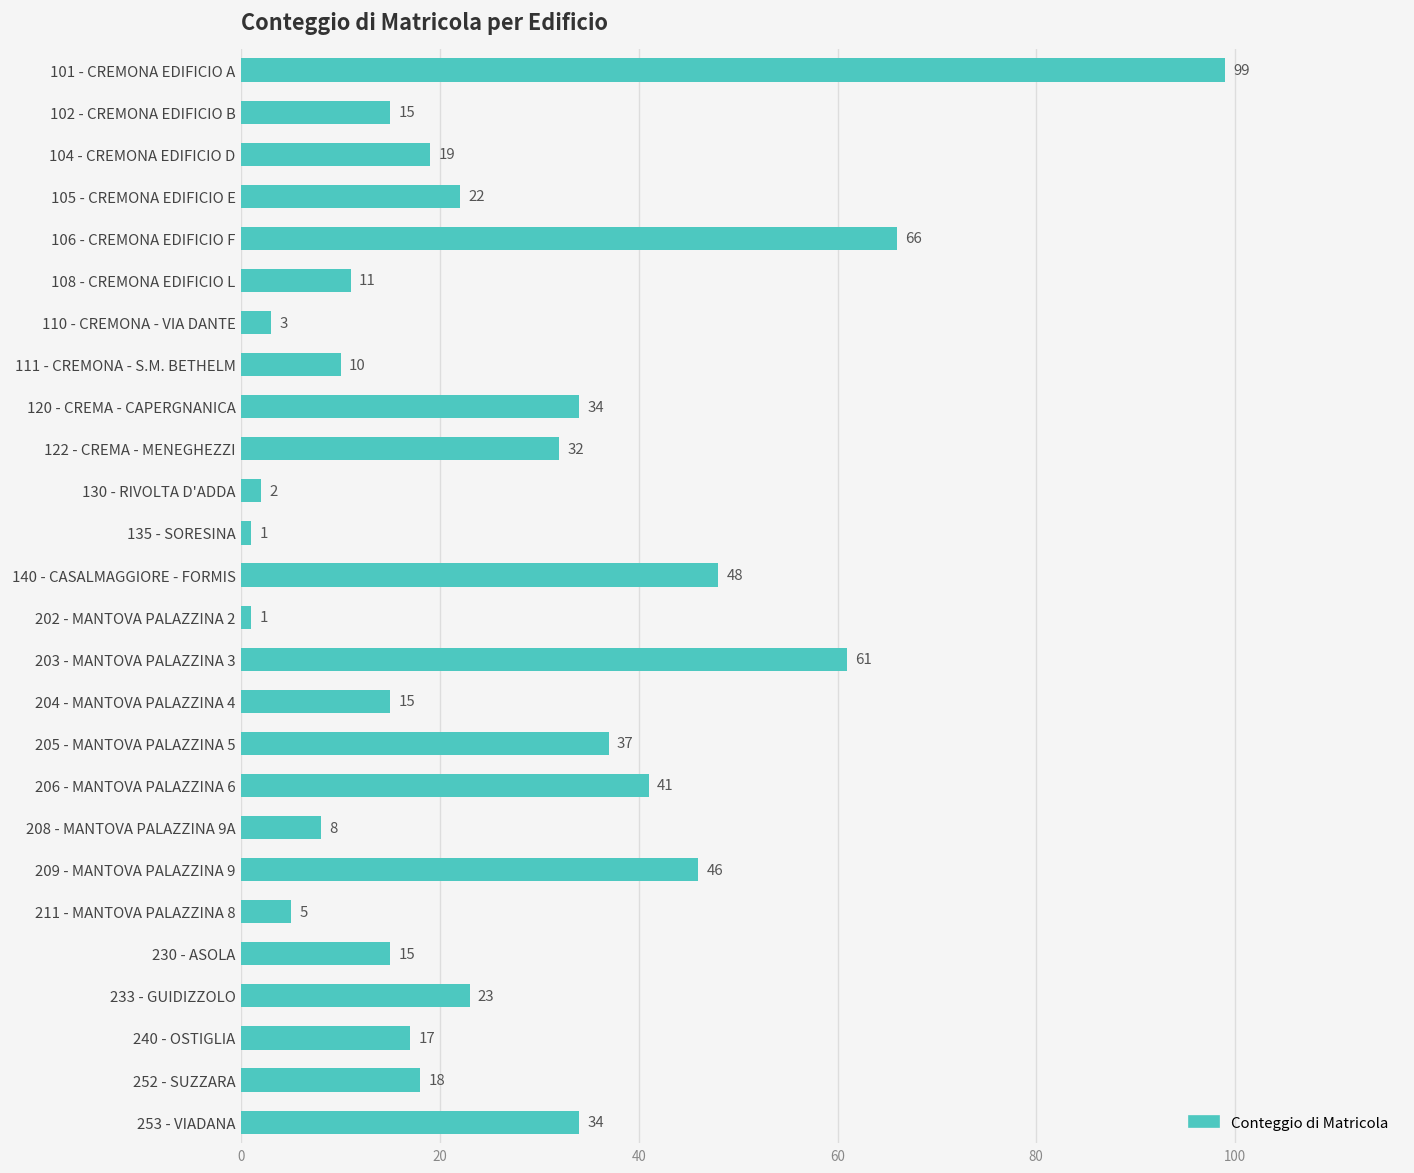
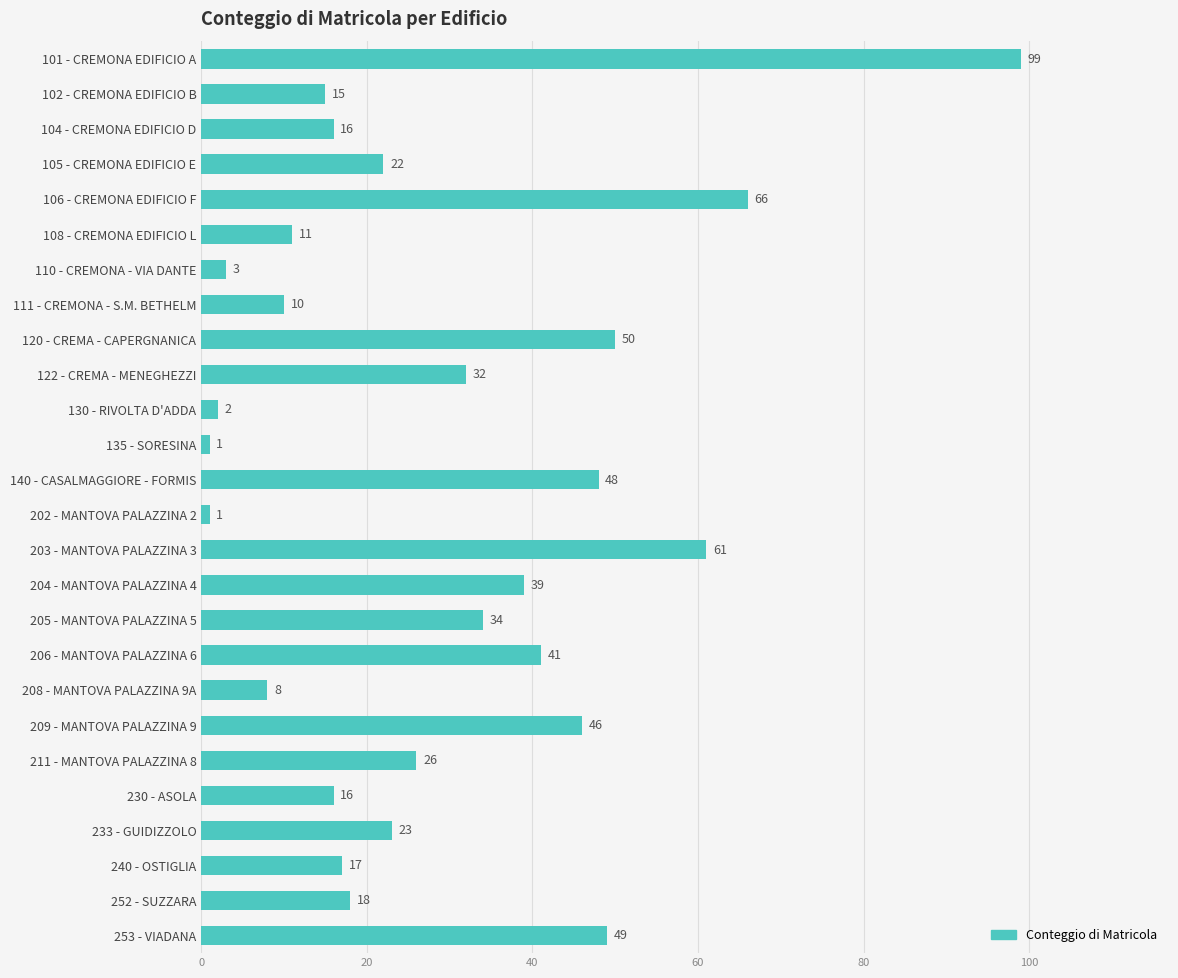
  {
    "101 - CREMONA EDIFICIO A": 99,
    "102 - CREMONA EDIFICIO B": 15,
-   "104 - CREMONA EDIFICIO D": 19,
+   "104 - CREMONA EDIFICIO D": 16,
    "105 - CREMONA EDIFICIO E": 22,
    "106 - CREMONA EDIFICIO F": 66,
    "108 - CREMONA EDIFICIO L": 11,
    "110 - CREMONA - VIA DANTE": 3,
    "111 - CREMONA - S.M. BETHELM": 10,
-   "120 - CREMA - CAPERGNANICA": 34,
+   "120 - CREMA - CAPERGNANICA": 50,
    "122 - CREMA - MENEGHEZZI": 32,
    "130 - RIVOLTA D'ADDA": 2,
    "135 - SORESINA": 1,
    "140 - CASALMAGGIORE - FORMIS": 48,
    "202 - MANTOVA PALAZZINA 2": 1,
    "203 - MANTOVA PALAZZINA 3": 61,
-   "204 - MANTOVA PALAZZINA 4": 15,
-   "205 - MANTOVA PALAZZINA 5": 37,
+   "204 - MANTOVA PALAZZINA 4": 39,
+   "205 - MANTOVA PALAZZINA 5": 34,
    "206 - MANTOVA PALAZZINA 6": 41,
    "208 - MANTOVA PALAZZINA 9A": 8,
    "209 - MANTOVA PALAZZINA 9": 46,
-   "211 - MANTOVA PALAZZINA 8": 5,
-   "230 - ASOLA": 15,
+   "211 - MANTOVA PALAZZINA 8": 26,
+   "230 - ASOLA": 16,
    "233 - GUIDIZZOLO": 23,
    "240 - OSTIGLIA": 17,
    "252 - SUZZARA": 18,
-   "253 - VIADANA": 34
+   "253 - VIADANA": 49
  }
